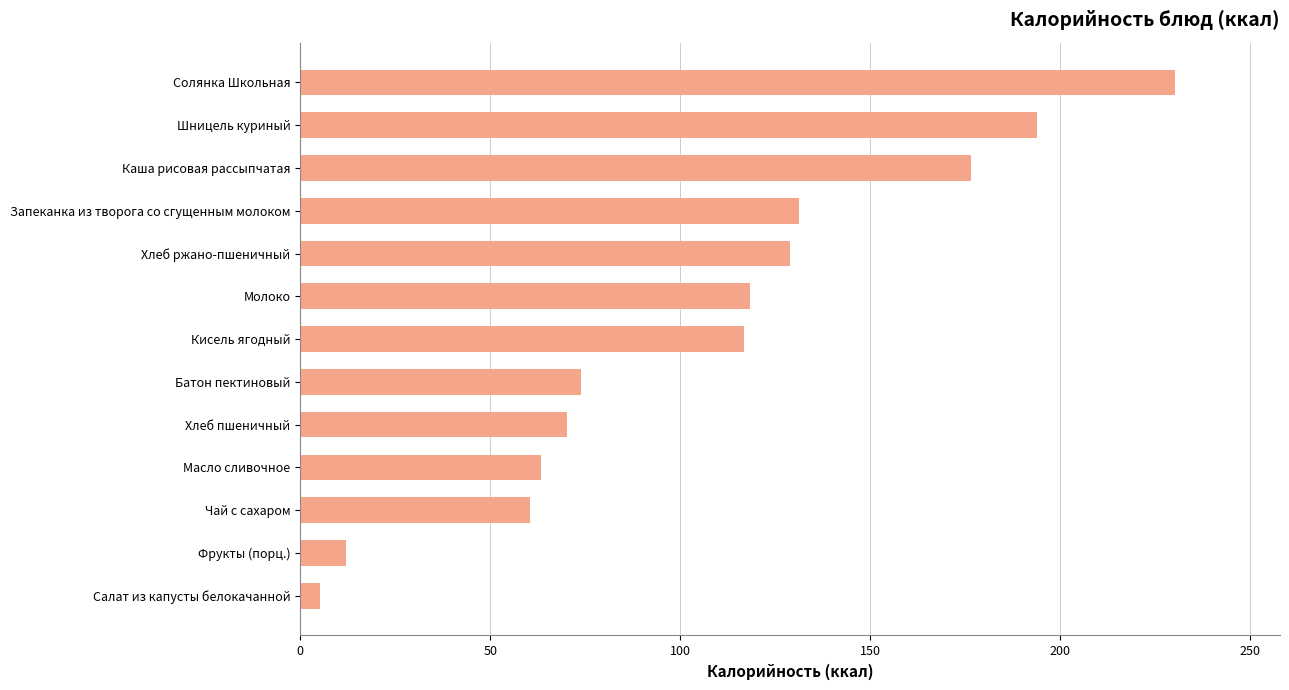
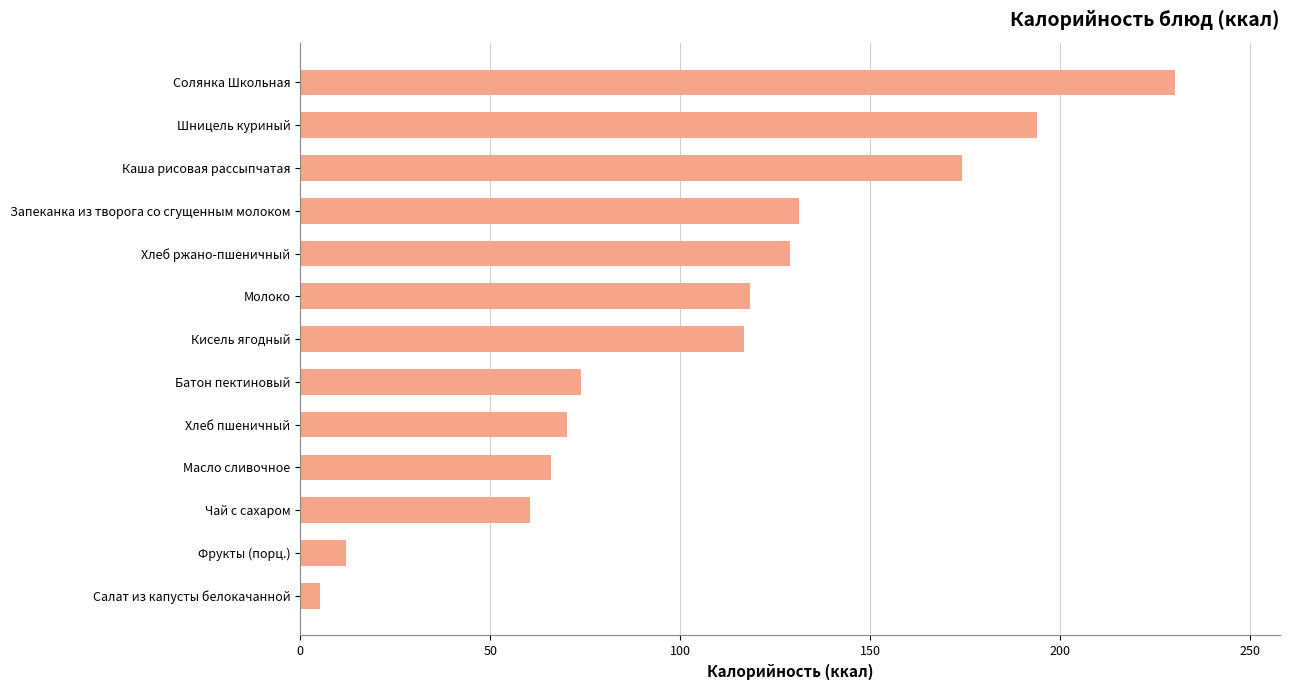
  {
    "Солянка Школьная": 230,
    "Шницель куриный": 194,
-   "Каша рисовая рассыпчатая": 176,
+   "Каша рисовая рассыпчатая": 174,
    "Запеканка из творога со сгущенным молоком": 131,
    "Хлеб ржано-пшеничный": 129,
    "Молоко": 118,
    "Кисель ягодный": 117,
    "Батон пектиновый": 74,
    "Хлеб пшеничный": 70,
-   "Масло сливочное": 63,
+   "Масло сливочное": 66,
    "Чай с сахаром": 60,
    "Фрукты (порц.)": 12,
    "Салат из капусты белокачанной": 5
  }
